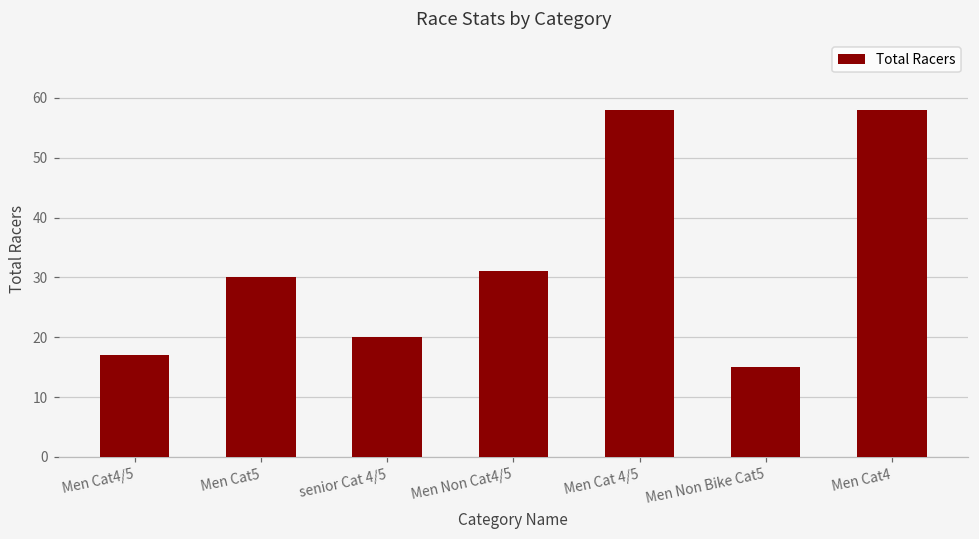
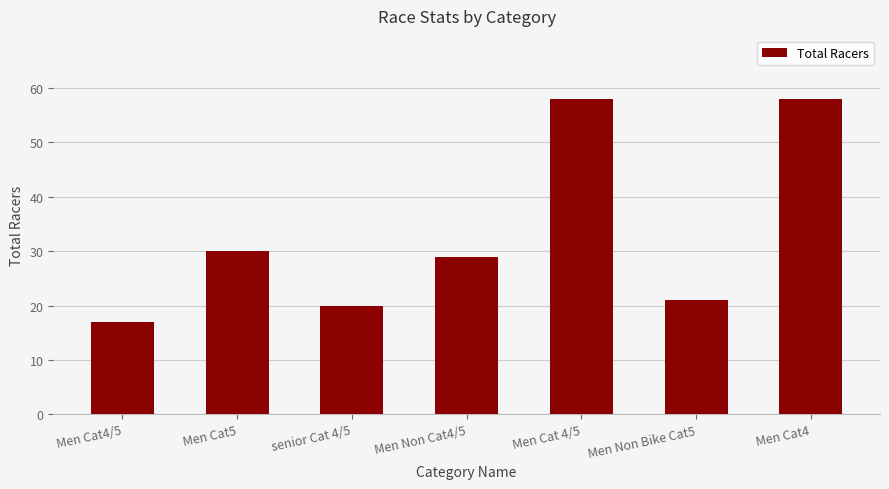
  {
    "Men Cat4/5": 17,
    "Men Cat5": 30,
    "senior Cat 4/5": 20,
-   "Men Non Cat4/5": 31,
+   "Men Non Cat4/5": 29,
    "Men Cat 4/5": 58,
-   "Men Non Bike Cat5": 15,
+   "Men Non Bike Cat5": 21,
    "Men Cat4": 58
  }
